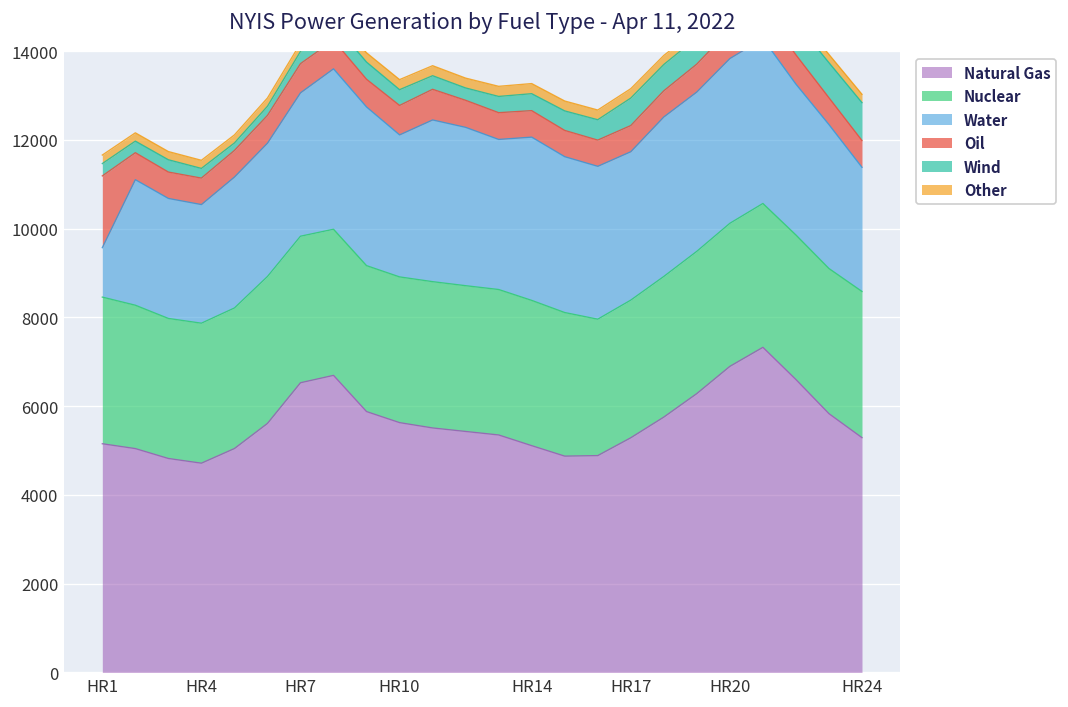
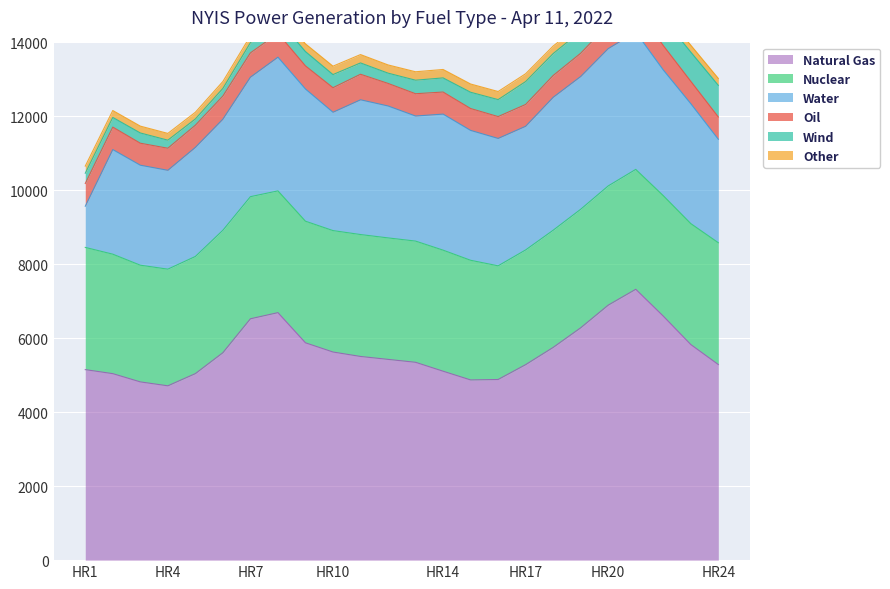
  {
    "Natural Gas": {
      "HR1": 5200,
      "HR4": 4700,
      "HR7": 6500,
      "HR10": 5600,
      "HR14": 5100,
      "HR17": 5300,
      "HR20": 6900,
      "HR24": 5300
    },
    "Water": {
      "HR1": 1100,
      "HR4": 2700,
      "HR7": 3200,
      "HR10": 3200,
      "HR14": 3700,
      "HR17": 3300,
      "HR20": 3700,
      "HR24": 2800
    },
    "Oil": {
-     "HR1": 1600,
+     "HR1": 600,
      "HR4": 600,
      "HR7": 700,
      "HR10": 700,
      "HR14": 600,
      "HR17": 600,
      "HR24": 600
    },
    "Other": {
      "HR1": 200,
      "HR4": 200,
      "HR10": 200,
      "HR14": 200,
      "HR17": 200,
      "HR24": 200
    }
  }
